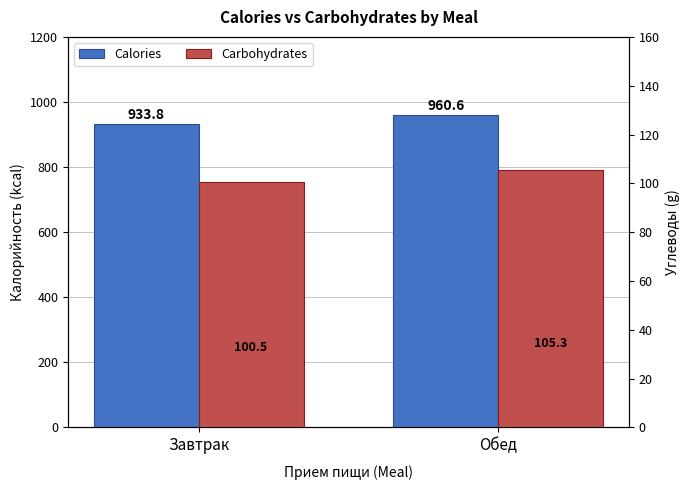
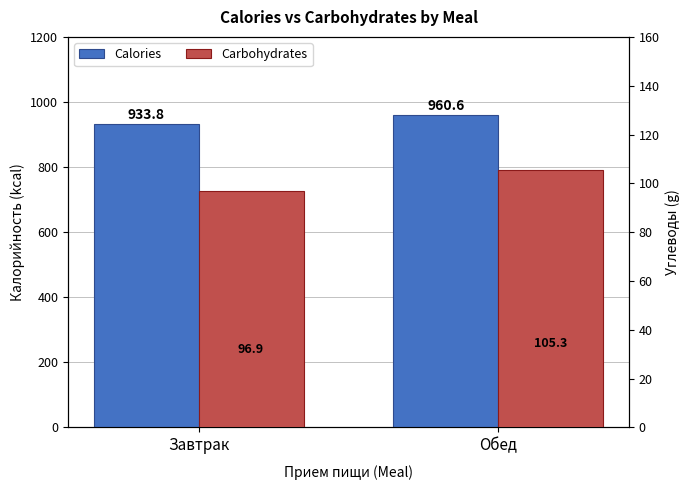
  {
    "Calories": {
      "Завтрак": 933.8,
      "Обед": 960.6
    },
    "Carbohydrates": {
-     "Завтрак": 100.5,
+     "Завтрак": 96.9,
      "Обед": 105.3
    }
  }
